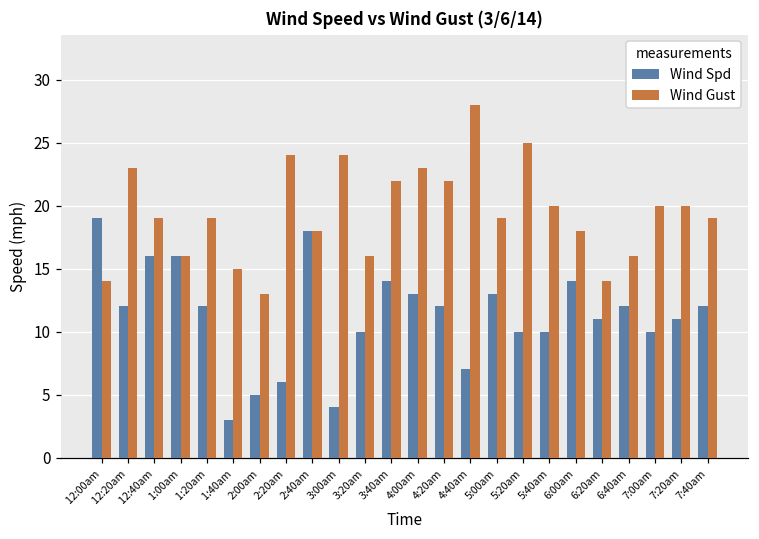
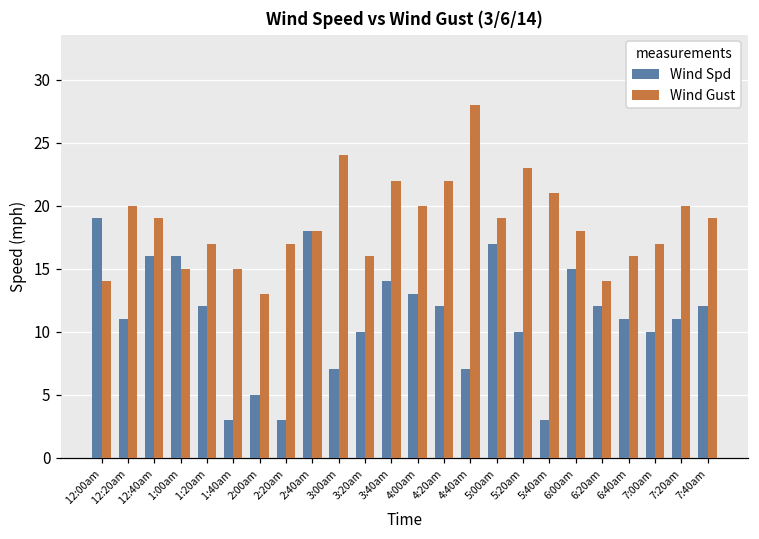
  {
    "Wind Spd": {
      "12:00am": 19,
-     "12:20am": 12,
+     "12:20am": 11,
      "12:40am": 16,
      "1:00am": 16,
      "1:20am": 12,
      "1:40am": 3,
      "2:00am": 5,
-     "2:20am": 6,
+     "2:20am": 3,
      "2:40am": 18,
-     "3:00am": 4,
+     "3:00am": 7,
      "3:20am": 10,
      "3:40am": 14,
      "4:00am": 13,
      "4:20am": 12,
      "4:40am": 7,
-     "5:00am": 13,
+     "5:00am": 17,
      "5:20am": 10,
-     "5:40am": 10,
-     "6:00am": 14,
-     "6:20am": 11,
-     "6:40am": 12,
+     "5:40am": 3,
+     "6:00am": 15,
+     "6:20am": 12,
+     "6:40am": 11,
      "7:00am": 10,
      "7:20am": 11,
      "7:40am": 12
    },
    "Wind Gust": {
      "12:00am": 14,
-     "12:20am": 23,
+     "12:20am": 20,
      "12:40am": 19,
-     "1:00am": 16,
-     "1:20am": 19,
+     "1:00am": 15,
+     "1:20am": 17,
      "1:40am": 15,
      "2:00am": 13,
-     "2:20am": 24,
+     "2:20am": 17,
      "2:40am": 18,
      "3:00am": 24,
      "3:20am": 16,
      "3:40am": 22,
-     "4:00am": 23,
+     "4:00am": 20,
      "4:20am": 22,
      "4:40am": 28,
      "5:00am": 19,
-     "5:20am": 25,
-     "5:40am": 20,
+     "5:20am": 23,
+     "5:40am": 21,
      "6:00am": 18,
      "6:20am": 14,
      "6:40am": 16,
-     "7:00am": 20,
+     "7:00am": 17,
      "7:20am": 20,
      "7:40am": 19
    }
  }
